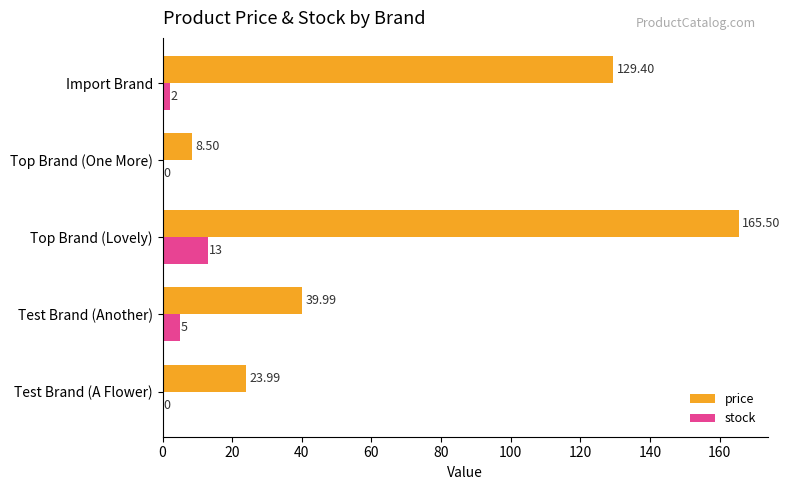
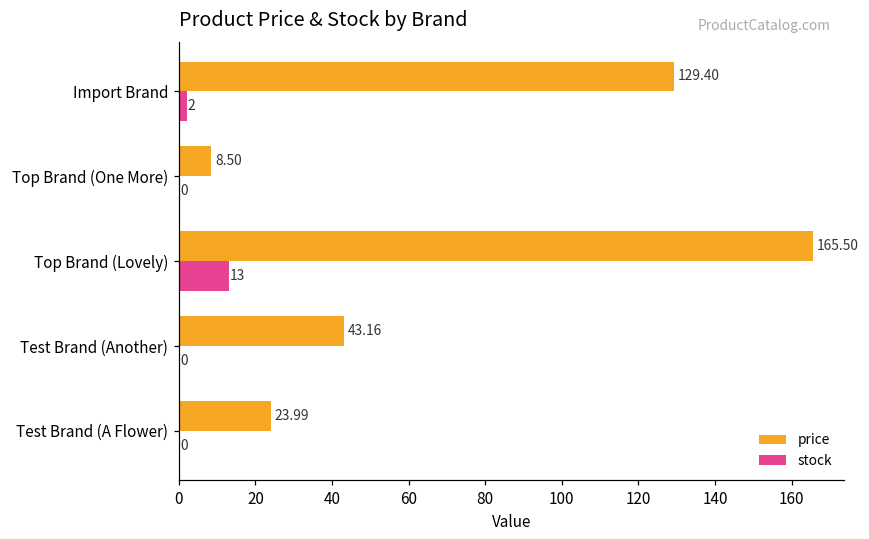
  {
    "price": {
      "Import Brand": 129.40,
      "Top Brand (One More)": 8.50,
      "Top Brand (Lovely)": 165.50,
-     "Test Brand (Another)": 39.99,
+     "Test Brand (Another)": 43.16,
      "Test Brand (A Flower)": 23.99
    },
    "stock": {
      "Import Brand": 2,
      "Top Brand (One More)": 0,
      "Top Brand (Lovely)": 13,
-     "Test Brand (Another)": 5,
+     "Test Brand (Another)": 0,
      "Test Brand (A Flower)": 0
    }
  }
